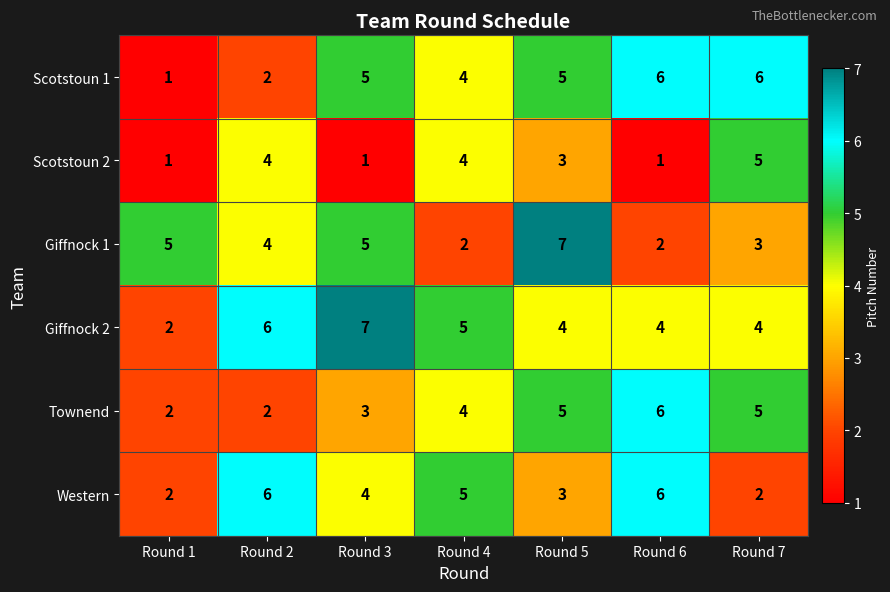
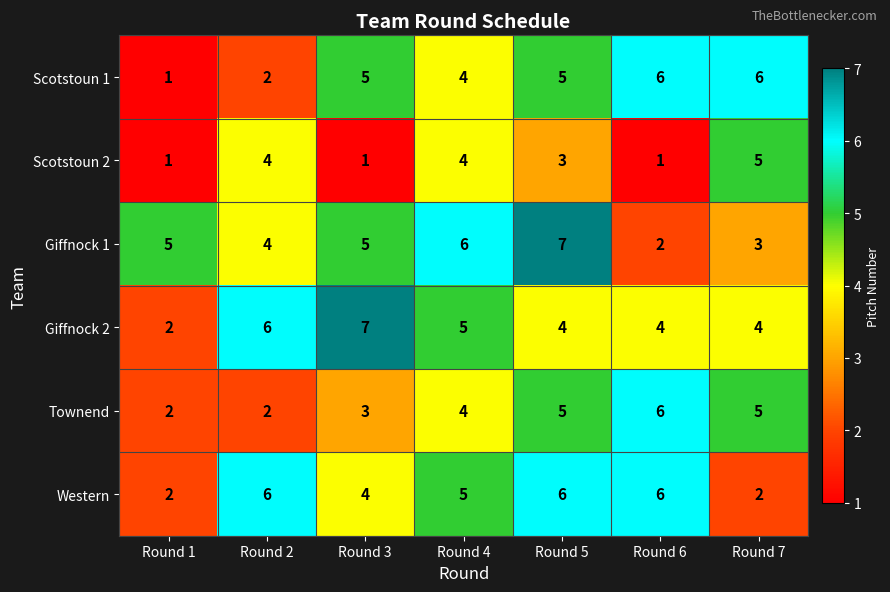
  {
    "Scotstoun 1": {
      "Round 1": 1,
      "Round 2": 2,
      "Round 3": 5,
      "Round 4": 4,
      "Round 5": 5,
      "Round 6": 6,
      "Round 7": 6
    },
    "Scotstoun 2": {
      "Round 1": 1,
      "Round 2": 4,
      "Round 3": 1,
      "Round 4": 4,
      "Round 5": 3,
      "Round 6": 1,
      "Round 7": 5
    },
    "Giffnock 1": {
      "Round 1": 5,
      "Round 2": 4,
      "Round 3": 5,
-     "Round 4": 2,
+     "Round 4": 6,
      "Round 5": 7,
      "Round 6": 2,
      "Round 7": 3
    },
    "Giffnock 2": {
      "Round 1": 2,
      "Round 2": 6,
      "Round 3": 7,
      "Round 4": 5,
      "Round 5": 4,
      "Round 6": 4,
      "Round 7": 4
    },
    "Townend": {
      "Round 1": 2,
      "Round 2": 2,
      "Round 3": 3,
      "Round 4": 4,
      "Round 5": 5,
      "Round 6": 6,
      "Round 7": 5
    },
    "Western": {
      "Round 1": 2,
      "Round 2": 6,
      "Round 3": 4,
      "Round 4": 5,
-     "Round 5": 3,
+     "Round 5": 6,
      "Round 6": 6,
      "Round 7": 2
    }
  }
